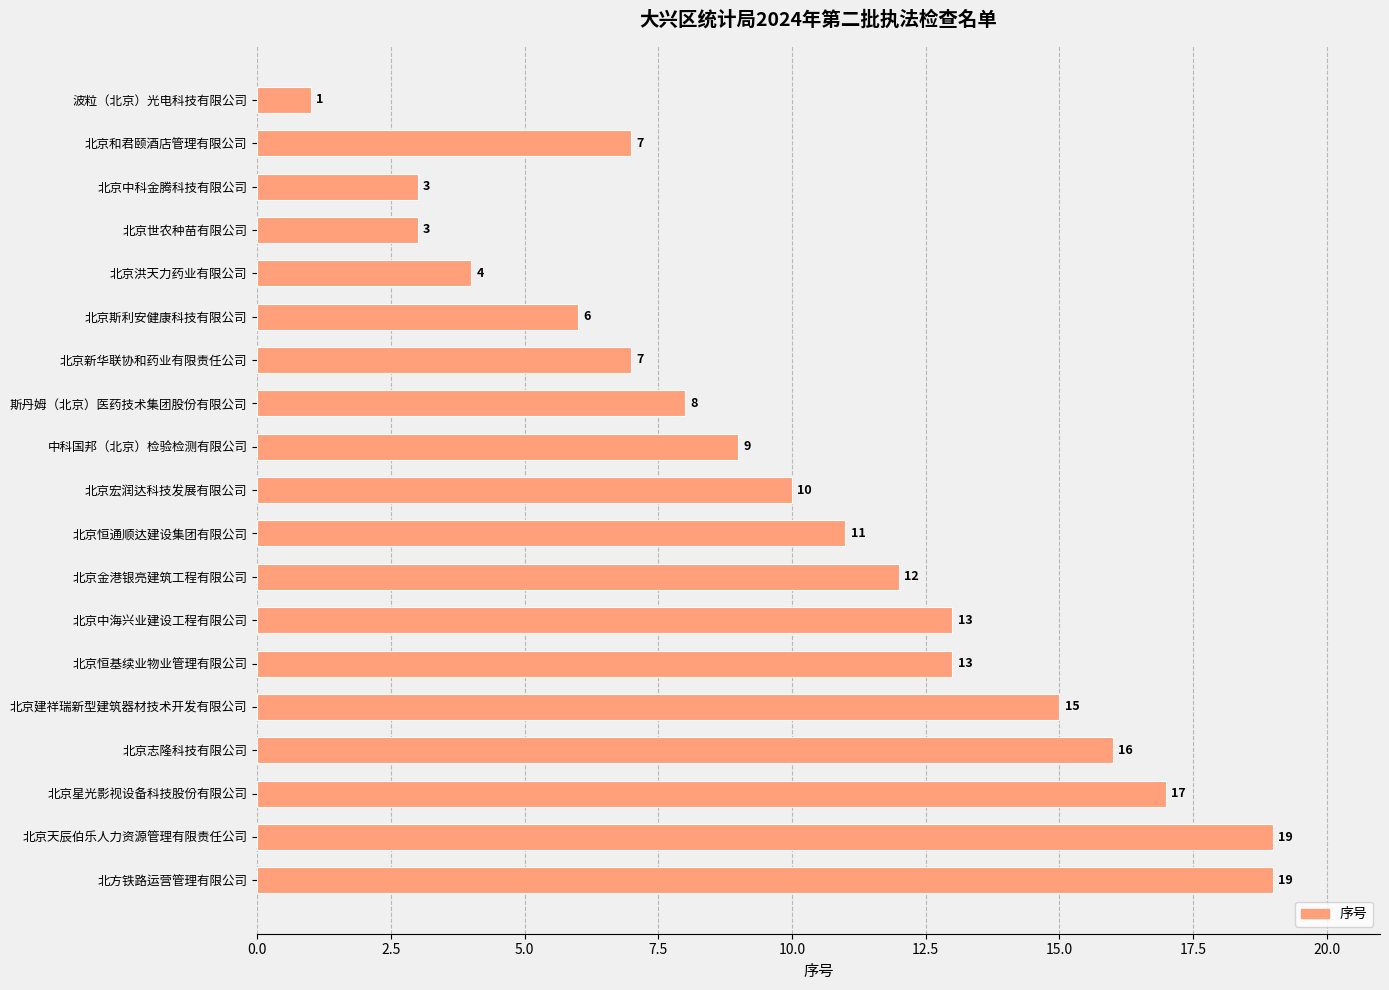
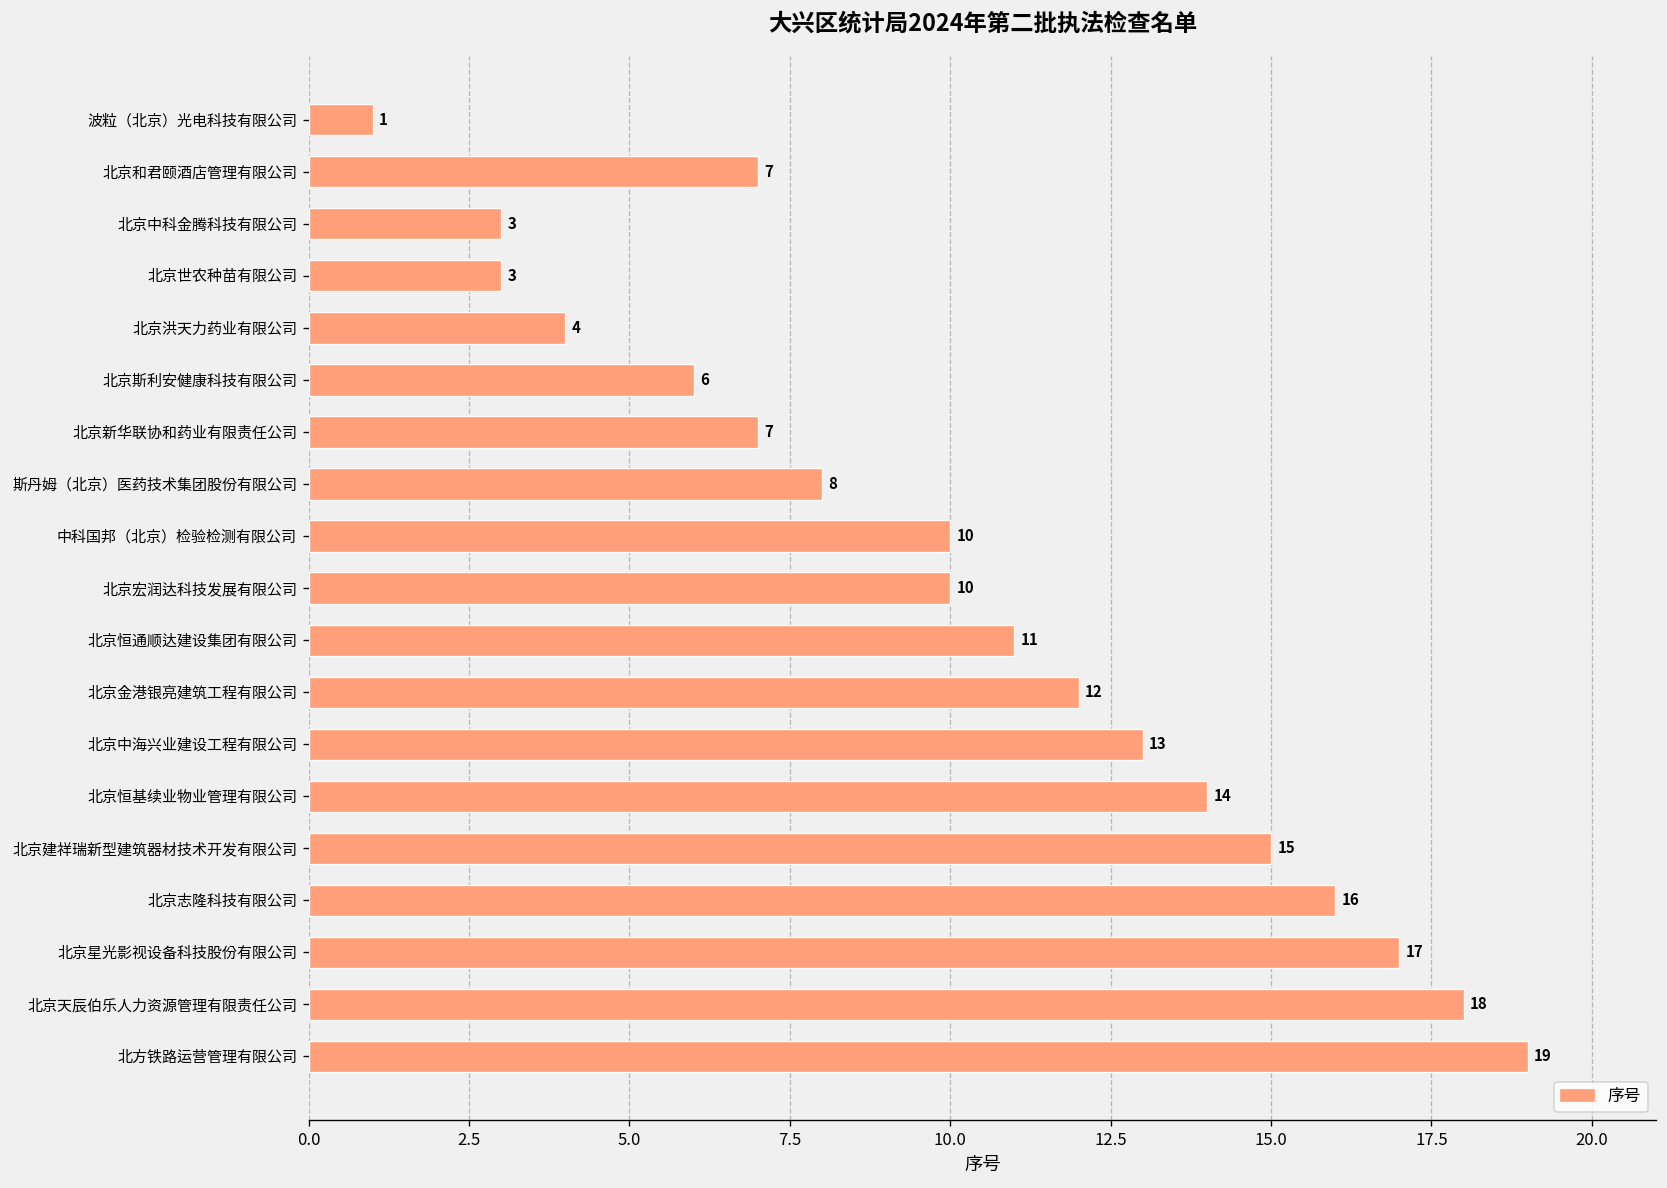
  {
    "波粒（北京）光电科技有限公司": 1,
    "北京和君颐酒店管理有限公司": 7,
    "北京中科金腾科技有限公司": 3,
    "北京世农种苗有限公司": 3,
    "北京洪天力药业有限公司": 4,
    "北京斯利安健康科技有限公司": 6,
    "北京新华联协和药业有限责任公司": 7,
    "斯丹姆（北京）医药技术集团股份有限公司": 8,
-   "中科国邦（北京）检验检测有限公司": 9,
+   "中科国邦（北京）检验检测有限公司": 10,
    "北京宏润达科技发展有限公司": 10,
    "北京恒通顺达建设集团有限公司": 11,
    "北京金港银亮建筑工程有限公司": 12,
    "北京中海兴业建设工程有限公司": 13,
-   "北京恒基续业物业管理有限公司": 13,
+   "北京恒基续业物业管理有限公司": 14,
    "北京建祥瑞新型建筑器材技术开发有限公司": 15,
    "北京志隆科技有限公司": 16,
    "北京星光影视设备科技股份有限公司": 17,
-   "北京天辰伯乐人力资源管理有限责任公司": 19,
+   "北京天辰伯乐人力资源管理有限责任公司": 18,
    "北方铁路运营管理有限公司": 19
  }
